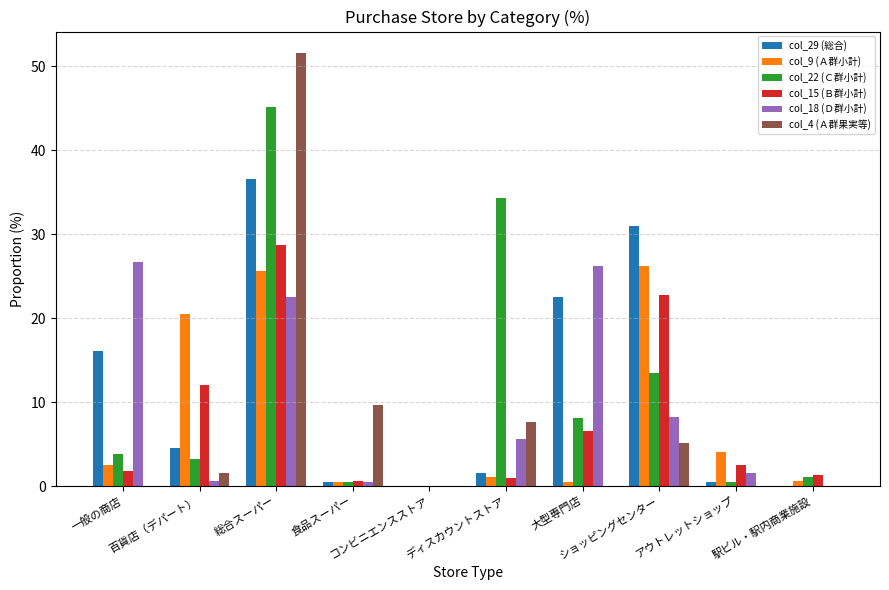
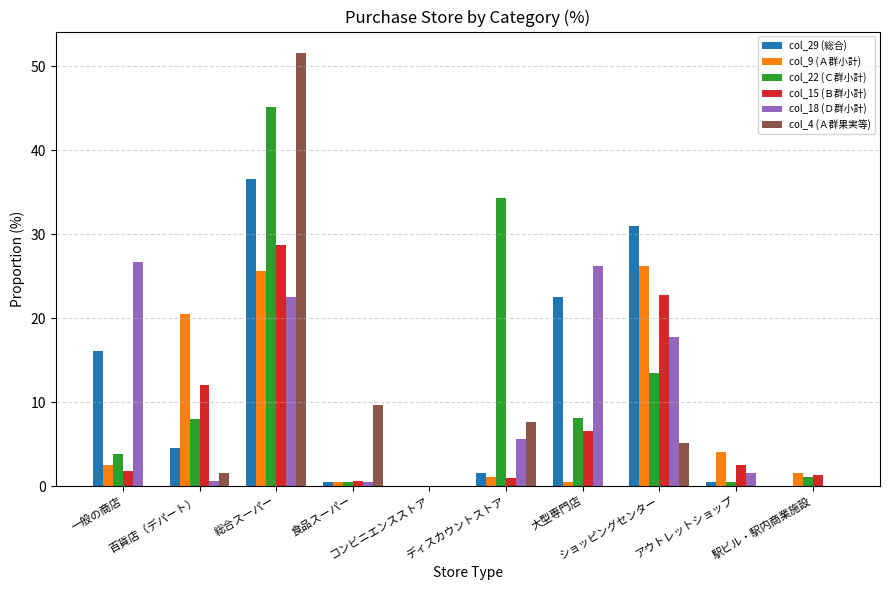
  {
    "col_29 (総合)": {
      "一般の商店": 16,
      "百貨店（デパート）": 5,
      "総合スーパー": 37,
      "食品スーパー": 1,
      "コンビニエンスストア": 0,
      "ディスカウントストア": 2,
      "大型専門店": 23,
      "ショッピングセンター": 31,
      "アウトレットショップ": 1,
      "駅ビル・駅内商業施設": 0
    },
    "col_9 (Ａ群小計)": {
      "一般の商店": 3,
      "百貨店（デパート）": 21,
      "総合スーパー": 26,
      "食品スーパー": 1,
      "コンビニエンスストア": 0,
      "ディスカウントストア": 1,
      "大型専門店": 1,
      "ショッピングセンター": 26,
      "アウトレットショップ": 4,
-     "駅ビル・駅内商業施設": 1
+     "駅ビル・駅内商業施設": 2
    },
    "col_22 (Ｃ群小計)": {
      "一般の商店": 4,
-     "百貨店（デパート）": 3,
+     "百貨店（デパート）": 8,
      "総合スーパー": 45,
      "食品スーパー": 1,
      "コンビニエンスストア": 0,
      "ディスカウントストア": 34,
      "大型専門店": 8,
      "ショッピングセンター": 13,
      "アウトレットショップ": 1,
      "駅ビル・駅内商業施設": 1
    },
    "col_15 (Ｂ群小計)": {
      "一般の商店": 2,
      "百貨店（デパート）": 12,
      "総合スーパー": 29,
      "食品スーパー": 1,
      "コンビニエンスストア": 0,
      "ディスカウントストア": 1,
      "大型専門店": 7,
      "ショッピングセンター": 23,
      "アウトレットショップ": 2,
      "駅ビル・駅内商業施設": 1
    },
    "col_18 (Ｄ群小計)": {
      "一般の商店": 27,
      "百貨店（デパート）": 1,
      "総合スーパー": 23,
      "食品スーパー": 1,
      "コンビニエンスストア": 0,
      "ディスカウントストア": 6,
      "大型専門店": 26,
-     "ショッピングセンター": 8,
+     "ショッピングセンター": 18,
      "アウトレットショップ": 2,
      "駅ビル・駅内商業施設": 0
    },
    "col_4 (Ａ群果実等)": {
      "一般の商店": 0,
      "百貨店（デパート）": 2,
      "総合スーパー": 52,
      "食品スーパー": 10,
      "コンビニエンスストア": 0,
      "ディスカウントストア": 8,
      "大型専門店": 0,
      "ショッピングセンター": 5,
      "アウトレットショップ": 0,
      "駅ビル・駅内商業施設": 0
    }
  }
